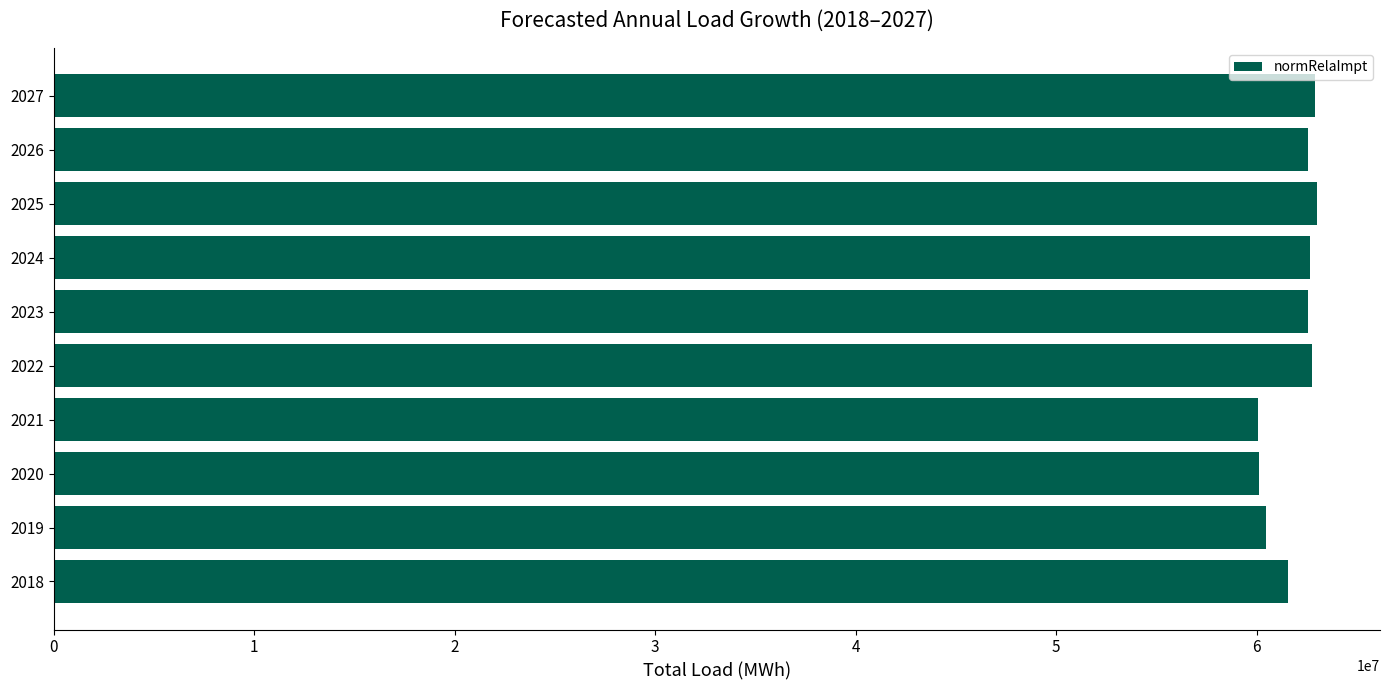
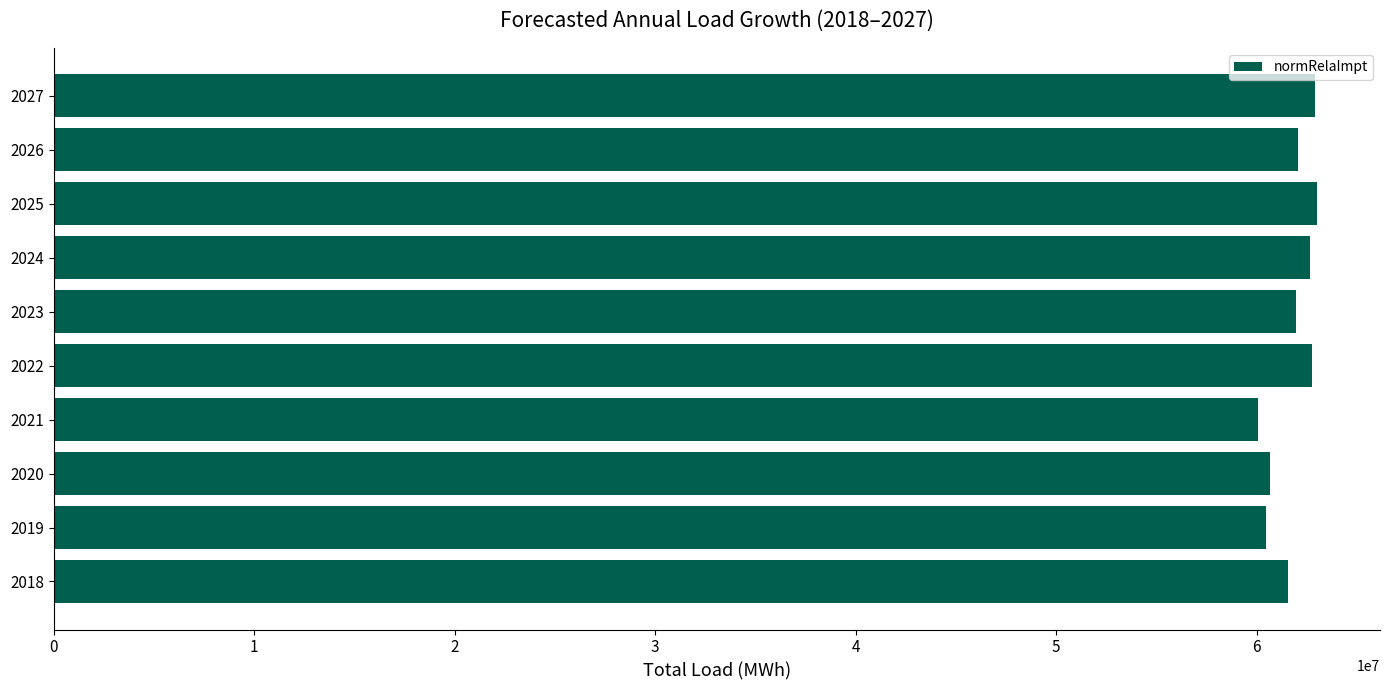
  {
    "2027": 62900000,
-   "2026": 62600000,
+   "2026": 62100000,
    "2025": 63000000,
    "2024": 62700000,
-   "2023": 62600000,
+   "2023": 62000000,
    "2022": 62800000,
    "2021": 60100000,
-   "2020": 60100000,
+   "2020": 60700000,
    "2019": 60400000,
    "2018": 61500000
  }
